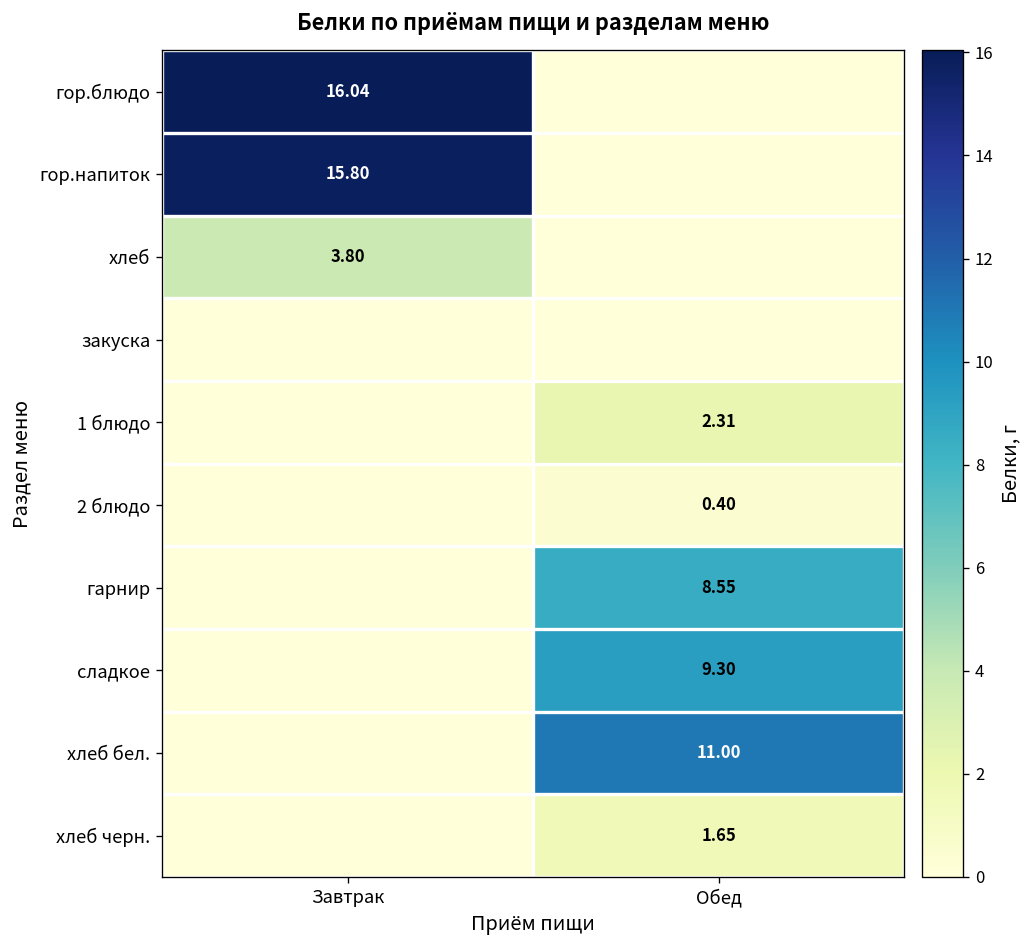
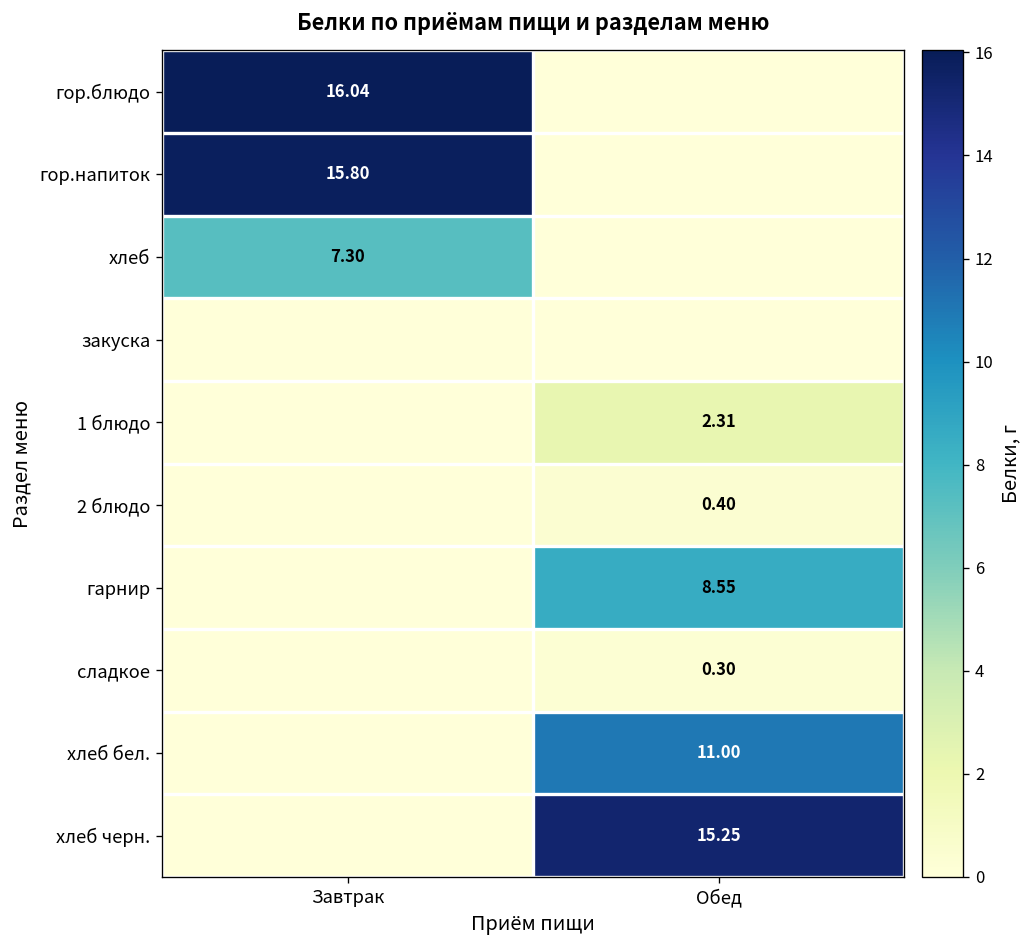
  {
    "гор.блюдо": {
      "Завтрак": 16.04
    },
    "гор.напиток": {
      "Завтрак": 15.80
    },
    "хлеб": {
-     "Завтрак": 3.80
+     "Завтрак": 7.30
    },
    "1 блюдо": {
      "Обед": 2.31
    },
    "2 блюдо": {
      "Обед": 0.40
    },
    "гарнир": {
      "Обед": 8.55
    },
    "сладкое": {
-     "Обед": 9.30
+     "Обед": 0.30
    },
    "хлеб бел.": {
      "Обед": 11.00
    },
    "хлеб черн.": {
-     "Обед": 1.65
+     "Обед": 15.25
    }
  }
